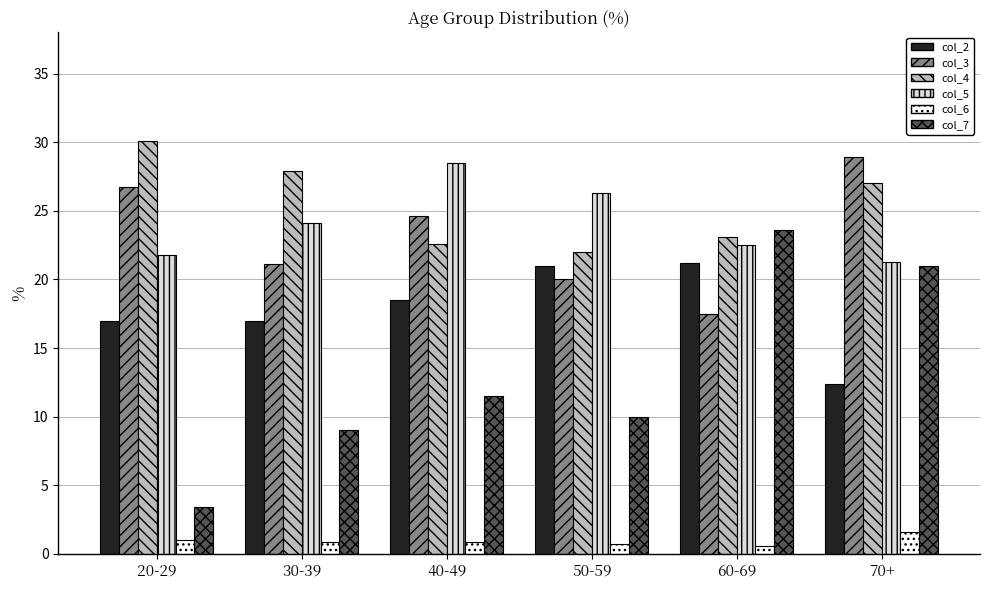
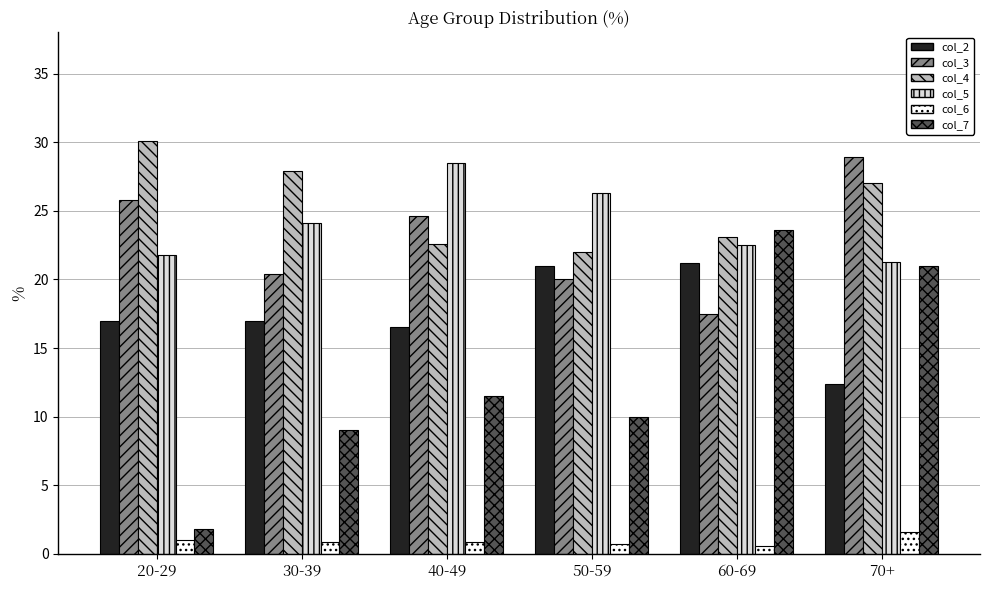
  {
    "col_2": {
      "20-29": 17.0,
      "30-39": 17.0,
-     "40-49": 18.5,
+     "40-49": 16.5,
      "50-59": 21.0,
      "60-69": 21.2,
      "70+": 12.4
    },
    "col_3": {
-     "20-29": 26.7,
-     "30-39": 21.1,
+     "20-29": 25.8,
+     "30-39": 20.4,
      "40-49": 24.6,
      "50-59": 20.0,
      "60-69": 17.5,
      "70+": 28.9
    },
    "col_7": {
-     "20-29": 3.4,
+     "20-29": 1.8,
      "30-39": 9.0,
      "40-49": 11.5,
      "50-59": 10.0,
      "60-69": 23.6,
      "70+": 21.0
    }
  }
